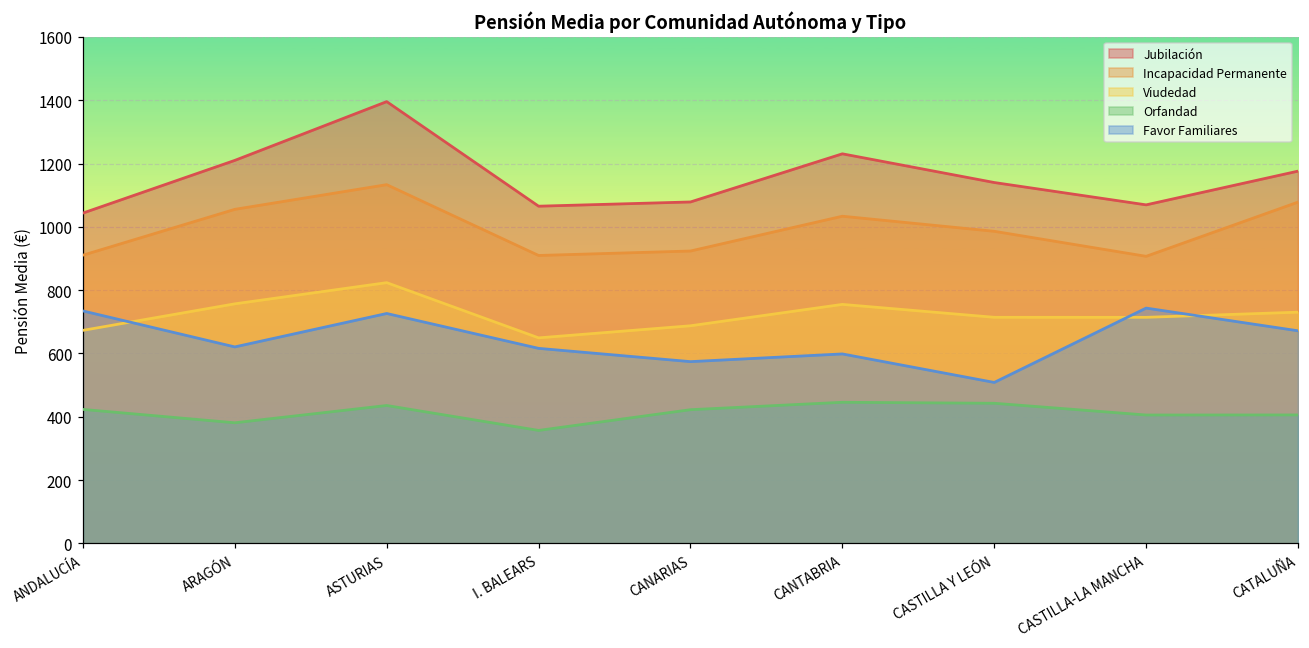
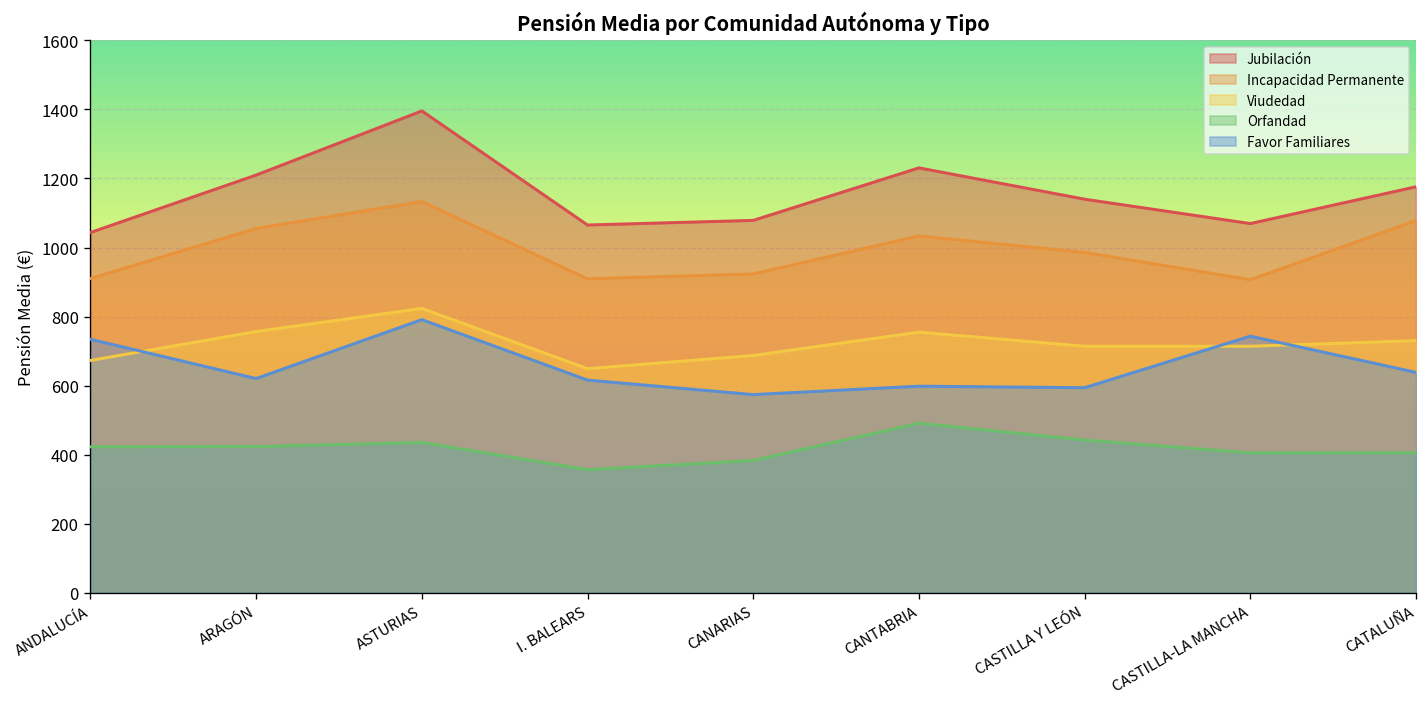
  {
    "Orfandad": {
      "ANDALUCÍA": 420,
-     "ARAGÓN": 380,
+     "ARAGÓN": 420,
      "ASTURIAS": 440,
      "I. BALEARS": 360,
-     "CANARIAS": 420,
-     "CANTABRIA": 450,
+     "CANARIAS": 380,
+     "CANTABRIA": 490,
      "CASTILLA Y LEÓN": 440,
      "CASTILLA-LA MANCHA": 410,
      "CATALUÑA": 410
    },
    "Favor Familiares": {
      "ANDALUCÍA": 730,
      "ARAGÓN": 620,
-     "ASTURIAS": 730,
+     "ASTURIAS": 790,
      "I. BALEARS": 620,
      "CANARIAS": 570,
      "CANTABRIA": 600,
-     "CASTILLA Y LEÓN": 510,
+     "CASTILLA Y LEÓN": 590,
      "CASTILLA-LA MANCHA": 740,
-     "CATALUÑA": 670
+     "CATALUÑA": 640
    }
  }
